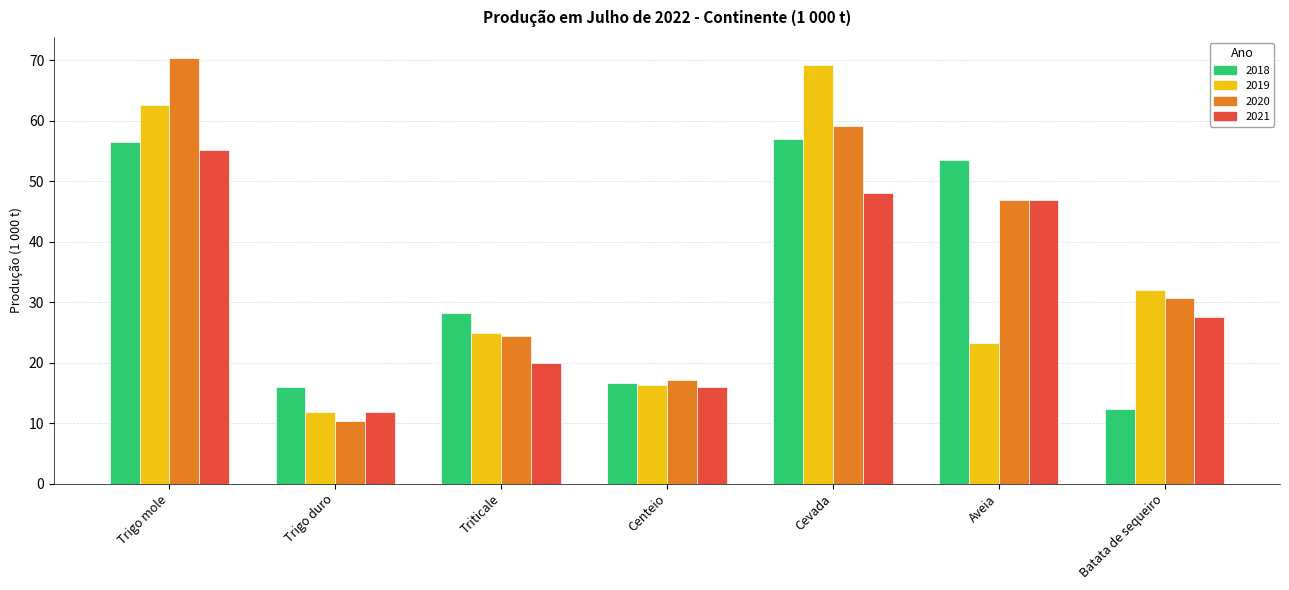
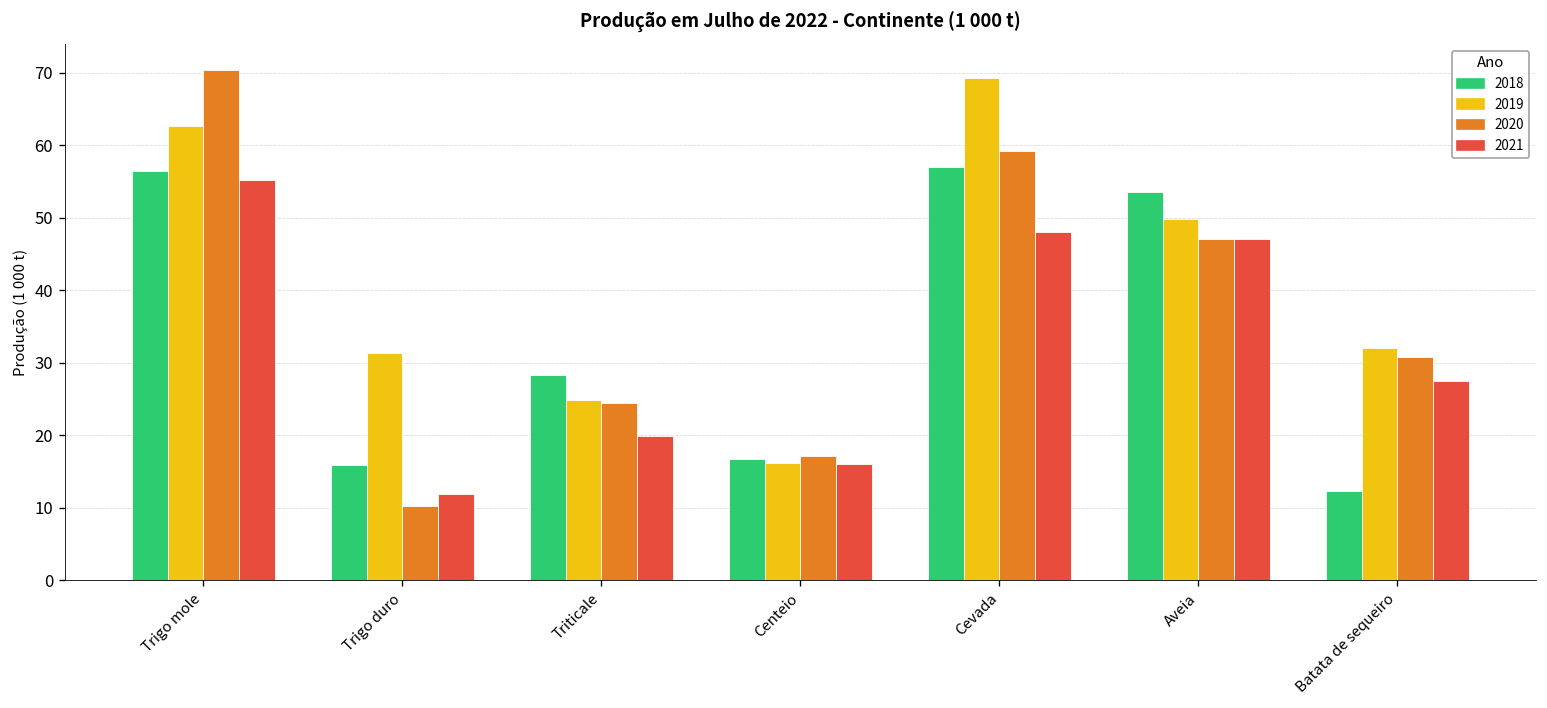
  {
    "2018": {
      "Trigo mole": 56,
      "Trigo duro": 16,
      "Triticale": 28,
      "Centeio": 17,
      "Cevada": 57,
      "Aveia": 54,
      "Batata de sequeiro": 12
    },
    "2019": {
      "Trigo mole": 63,
-     "Trigo duro": 12,
+     "Trigo duro": 31,
      "Triticale": 25,
      "Centeio": 16,
      "Cevada": 69,
-     "Aveia": 23,
+     "Aveia": 50,
      "Batata de sequeiro": 32
    }
  }
